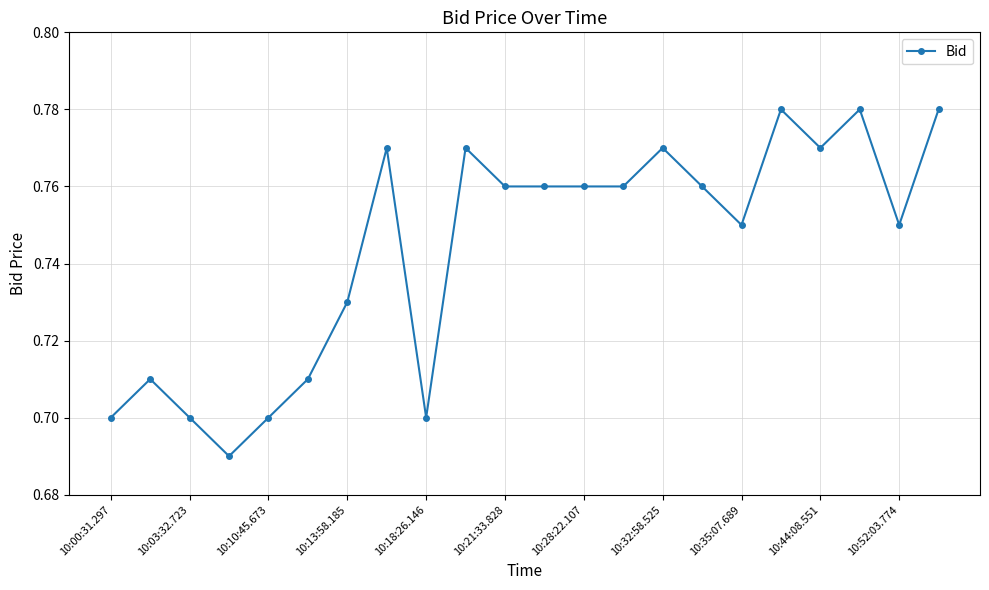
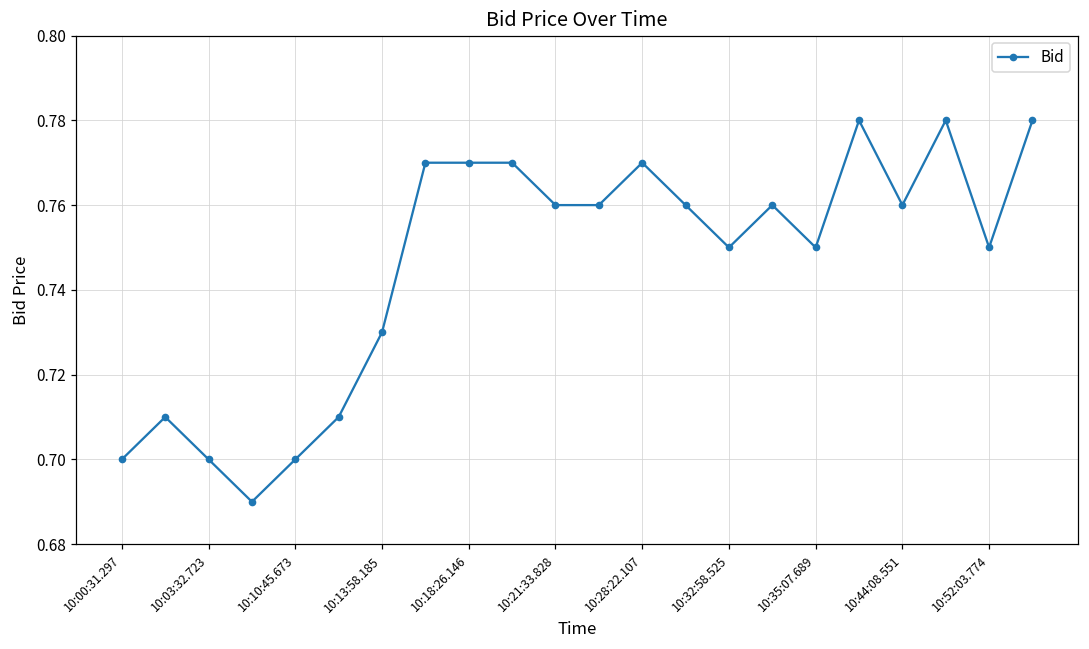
  {
    "10:00:31.297": 0.70,
    "10:03:32.723": 0.70,
    "10:10:45.673": 0.70,
    "10:13:58.185": 0.73,
-   "10:18:26.146": 0.70,
+   "10:18:26.146": 0.77,
    "10:21:33.828": 0.76,
-   "10:28:22.107": 0.76,
-   "10:32:58.525": 0.77,
+   "10:28:22.107": 0.77,
+   "10:32:58.525": 0.75,
    "10:35:07.689": 0.75,
-   "10:44:08.551": 0.77,
+   "10:44:08.551": 0.76,
    "10:52:03.774": 0.75
  }
